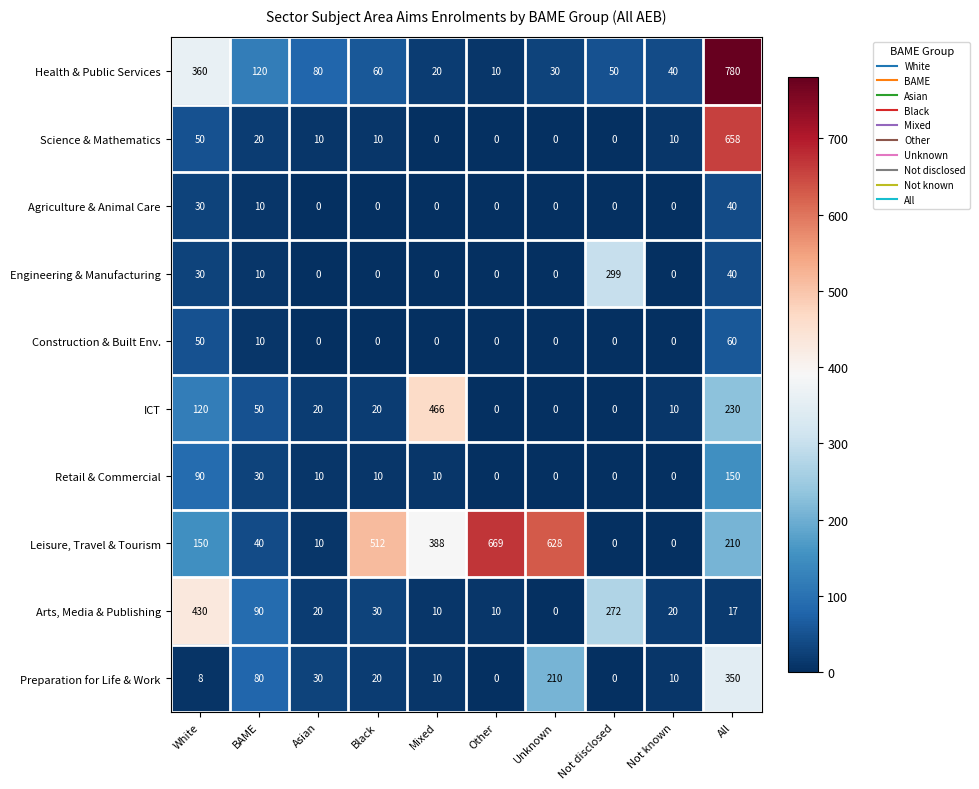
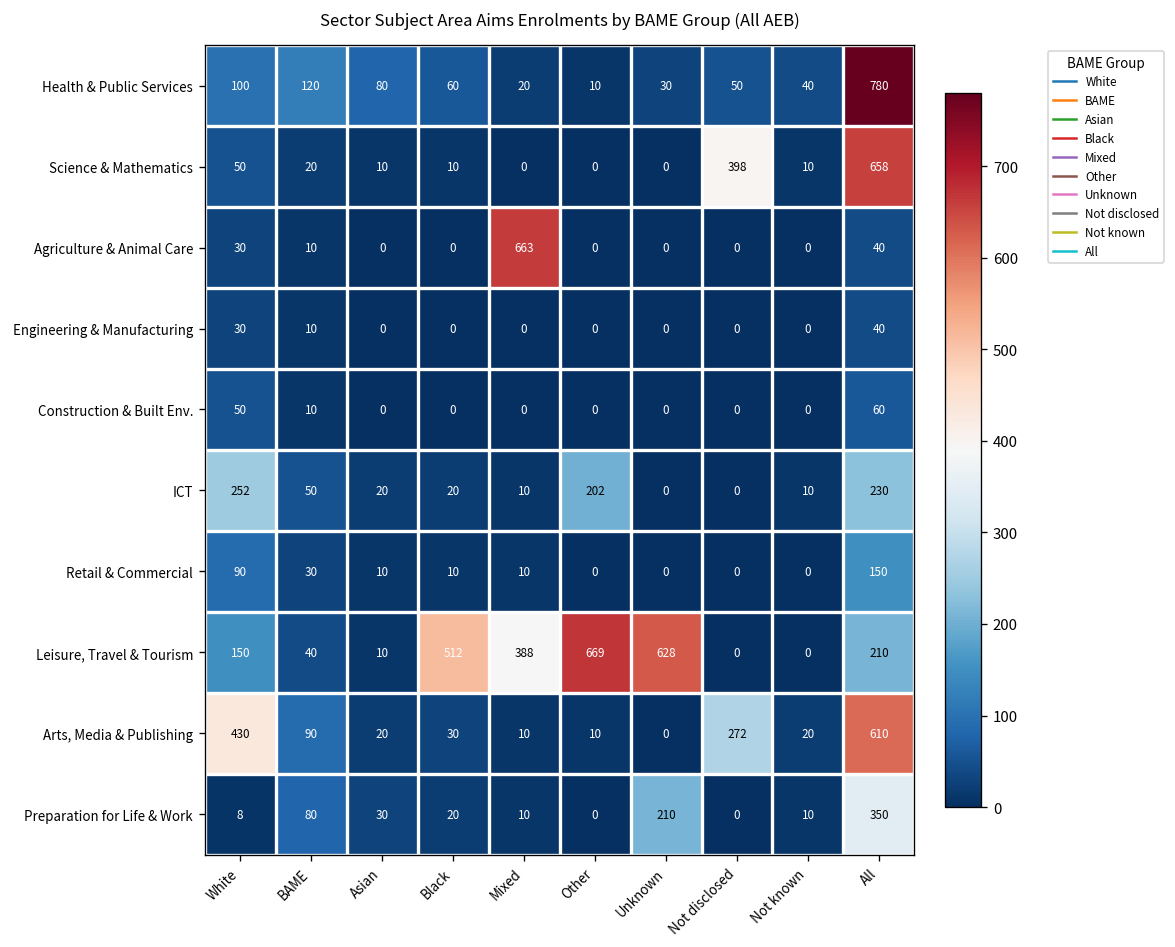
  {
    "Health & Public Services": {
-     "White": 360,
+     "White": 100,
      "BAME": 120,
      "Asian": 80,
      "Black": 60,
      "Mixed": 20,
      "Other": 10,
      "Unknown": 30,
      "Not disclosed": 50,
      "Not known": 40,
      "All": 780
    },
    "Science & Mathematics": {
      "White": 50,
      "BAME": 20,
      "Asian": 10,
      "Black": 10,
      "Mixed": 0,
      "Other": 0,
      "Unknown": 0,
-     "Not disclosed": 0,
+     "Not disclosed": 398,
      "Not known": 10,
      "All": 658
    },
    "Agriculture & Animal Care": {
      "White": 30,
      "BAME": 10,
      "Asian": 0,
      "Black": 0,
-     "Mixed": 0,
+     "Mixed": 663,
      "Other": 0,
      "Unknown": 0,
      "Not disclosed": 0,
      "Not known": 0,
      "All": 40
    },
    "Engineering & Manufacturing": {
      "White": 30,
      "BAME": 10,
      "Asian": 0,
      "Black": 0,
      "Mixed": 0,
      "Other": 0,
      "Unknown": 0,
-     "Not disclosed": 299,
+     "Not disclosed": 0,
      "Not known": 0,
      "All": 40
    },
    "Construction & Built Env.": {
      "White": 50,
      "BAME": 10,
      "Asian": 0,
      "Black": 0,
      "Mixed": 0,
      "Other": 0,
      "Unknown": 0,
      "Not disclosed": 0,
      "Not known": 0,
      "All": 60
    },
    "ICT": {
-     "White": 120,
+     "White": 252,
      "BAME": 50,
      "Asian": 20,
      "Black": 20,
-     "Mixed": 466,
-     "Other": 0,
+     "Mixed": 10,
+     "Other": 202,
      "Unknown": 0,
      "Not disclosed": 0,
      "Not known": 10,
      "All": 230
    },
    "Retail & Commercial": {
      "White": 90,
      "BAME": 30,
      "Asian": 10,
      "Black": 10,
      "Mixed": 10,
      "Other": 0,
      "Unknown": 0,
      "Not disclosed": 0,
      "Not known": 0,
      "All": 150
    },
    "Leisure, Travel & Tourism": {
      "White": 150,
      "BAME": 40,
      "Asian": 10,
      "Black": 512,
      "Mixed": 388,
      "Other": 669,
      "Unknown": 628,
      "Not disclosed": 0,
      "Not known": 0,
      "All": 210
    },
    "Arts, Media & Publishing": {
      "White": 430,
      "BAME": 90,
      "Asian": 20,
      "Black": 30,
      "Mixed": 10,
      "Other": 10,
      "Unknown": 0,
      "Not disclosed": 272,
      "Not known": 20,
-     "All": 17
+     "All": 610
    },
    "Preparation for Life & Work": {
      "White": 8,
      "BAME": 80,
      "Asian": 30,
      "Black": 20,
      "Mixed": 10,
      "Other": 0,
      "Unknown": 210,
      "Not disclosed": 0,
      "Not known": 10,
      "All": 350
    }
  }
